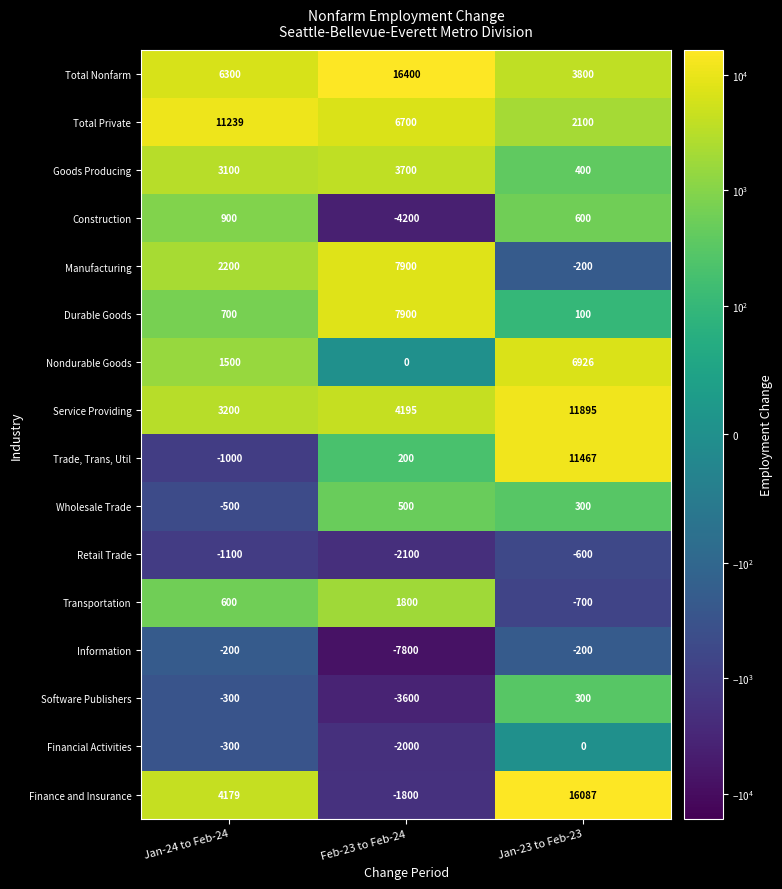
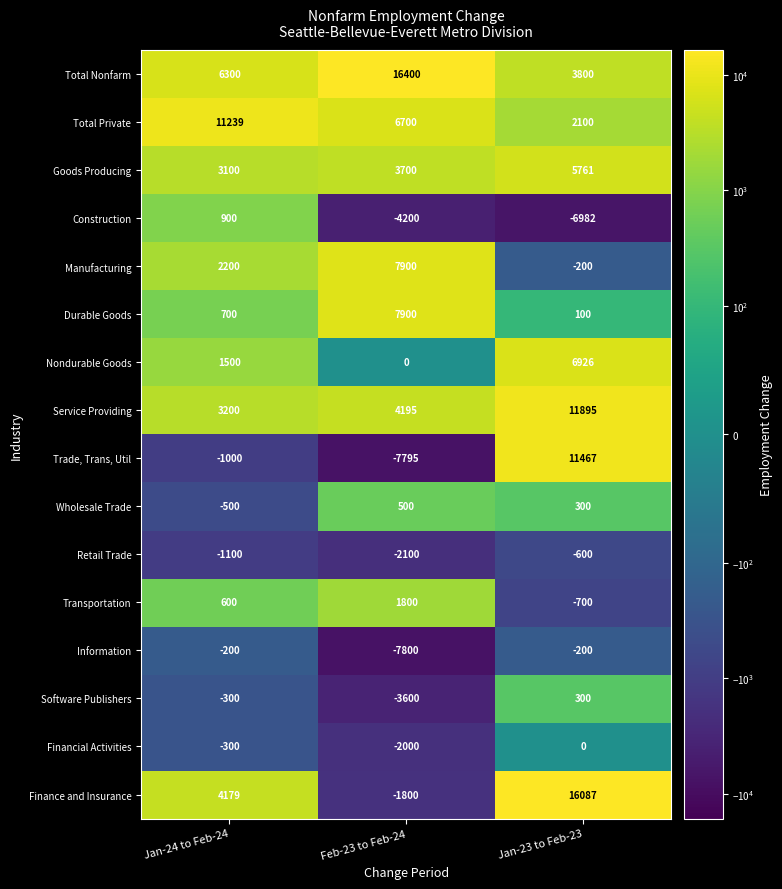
  {
    "Total Nonfarm": {
      "Jan-24 to Feb-24": 6300,
      "Feb-23 to Feb-24": 16400,
      "Jan-23 to Feb-23": 3800
    },
    "Total Private": {
      "Jan-24 to Feb-24": 11239,
      "Feb-23 to Feb-24": 6700,
      "Jan-23 to Feb-23": 2100
    },
    "Goods Producing": {
      "Jan-24 to Feb-24": 3100,
      "Feb-23 to Feb-24": 3700,
-     "Jan-23 to Feb-23": 400
+     "Jan-23 to Feb-23": 5761
    },
    "Construction": {
      "Jan-24 to Feb-24": 900,
      "Feb-23 to Feb-24": -4200,
-     "Jan-23 to Feb-23": 600
+     "Jan-23 to Feb-23": -6982
    },
    "Manufacturing": {
      "Jan-24 to Feb-24": 2200,
      "Feb-23 to Feb-24": 7900,
      "Jan-23 to Feb-23": -200
    },
    "Durable Goods": {
      "Jan-24 to Feb-24": 700,
      "Feb-23 to Feb-24": 7900,
      "Jan-23 to Feb-23": 100
    },
    "Nondurable Goods": {
      "Jan-24 to Feb-24": 1500,
      "Feb-23 to Feb-24": 0,
      "Jan-23 to Feb-23": 6926
    },
    "Service Providing": {
      "Jan-24 to Feb-24": 3200,
      "Feb-23 to Feb-24": 4195,
      "Jan-23 to Feb-23": 11895
    },
    "Trade, Trans, Util": {
      "Jan-24 to Feb-24": -1000,
-     "Feb-23 to Feb-24": 200,
+     "Feb-23 to Feb-24": -7795,
      "Jan-23 to Feb-23": 11467
    },
    "Wholesale Trade": {
      "Jan-24 to Feb-24": -500,
      "Feb-23 to Feb-24": 500,
      "Jan-23 to Feb-23": 300
    },
    "Retail Trade": {
      "Jan-24 to Feb-24": -1100,
      "Feb-23 to Feb-24": -2100,
      "Jan-23 to Feb-23": -600
    },
    "Transportation": {
      "Jan-24 to Feb-24": 600,
      "Feb-23 to Feb-24": 1800,
      "Jan-23 to Feb-23": -700
    },
    "Information": {
      "Jan-24 to Feb-24": -200,
      "Feb-23 to Feb-24": -7800,
      "Jan-23 to Feb-23": -200
    },
    "Software Publishers": {
      "Jan-24 to Feb-24": -300,
      "Feb-23 to Feb-24": -3600,
      "Jan-23 to Feb-23": 300
    },
    "Financial Activities": {
      "Jan-24 to Feb-24": -300,
      "Feb-23 to Feb-24": -2000,
      "Jan-23 to Feb-23": 0
    },
    "Finance and Insurance": {
      "Jan-24 to Feb-24": 4179,
      "Feb-23 to Feb-24": -1800,
      "Jan-23 to Feb-23": 16087
    }
  }
